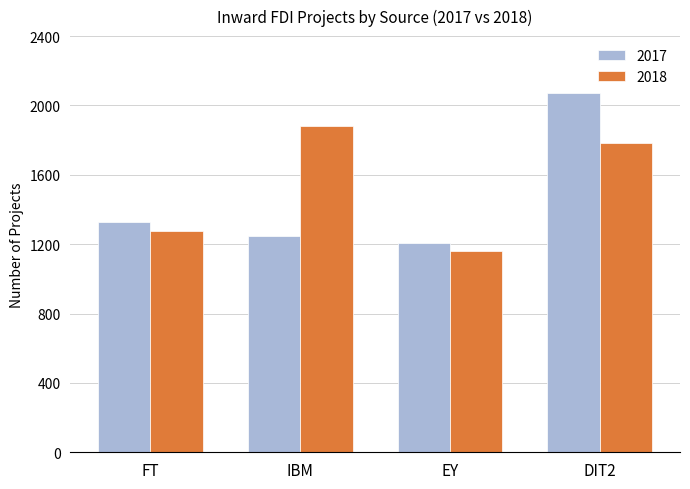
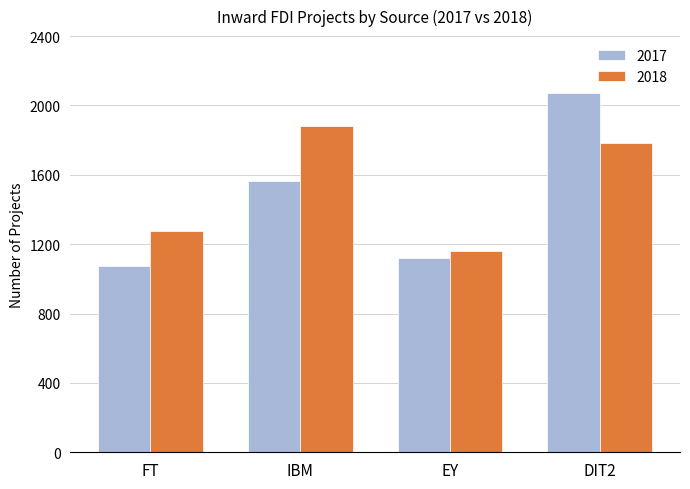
  {
    "2017": {
-     "FT": 1330,
-     "IBM": 1250,
-     "EY": 1210,
+     "FT": 1080,
+     "IBM": 1570,
+     "EY": 1120,
      "DIT2": 2070
    },
    "2018": {
      "FT": 1280,
      "IBM": 1880,
      "EY": 1160,
      "DIT2": 1780
    }
  }
